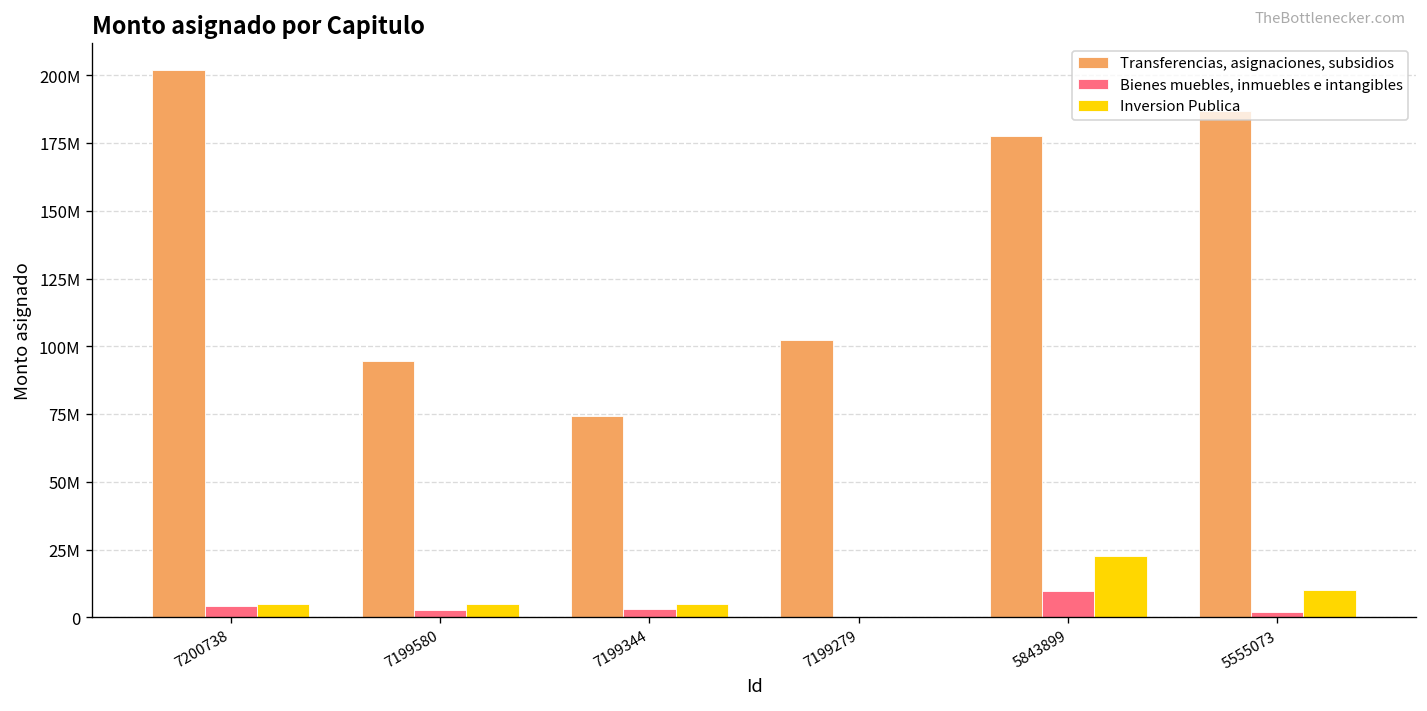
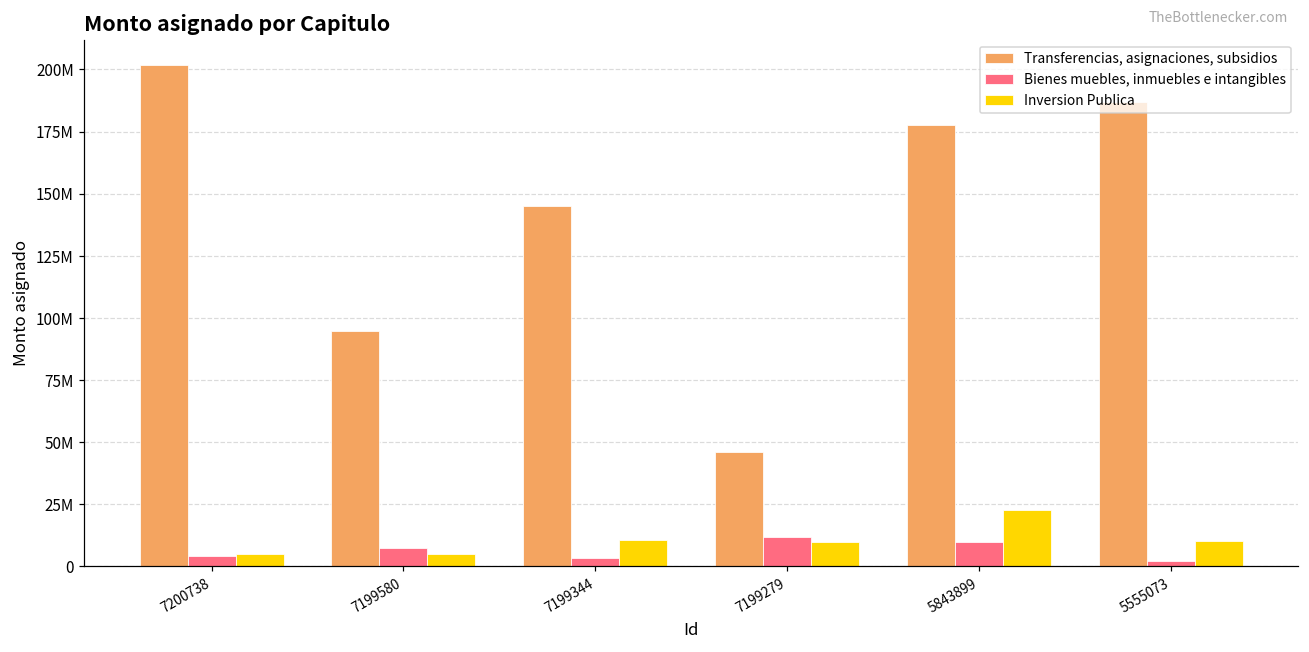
  {
    "Transferencias, asignaciones, subsidios": {
      "7200738": 202000000,
      "7199580": 95000000,
-     "7199344": 74000000,
-     "7199279": 103000000,
+     "7199344": 145000000,
+     "7199279": 46000000,
      "5843899": 178000000
    },
    "Bienes muebles, inmuebles e intangibles": {
      "7200738": 4000000,
-     "7199580": 3000000,
+     "7199580": 8000000,
      "7199344": 3000000,
-     "7199279": 0,
+     "7199279": 12000000,
      "5843899": 10000000,
      "5555073": 2000000
    },
    "Inversion Publica": {
      "7200738": 5000000,
      "7199580": 5000000,
-     "7199344": 5000000,
-     "7199279": 0,
+     "7199344": 11000000,
+     "7199279": 10000000,
      "5843899": 23000000,
      "5555073": 10000000
    }
  }
